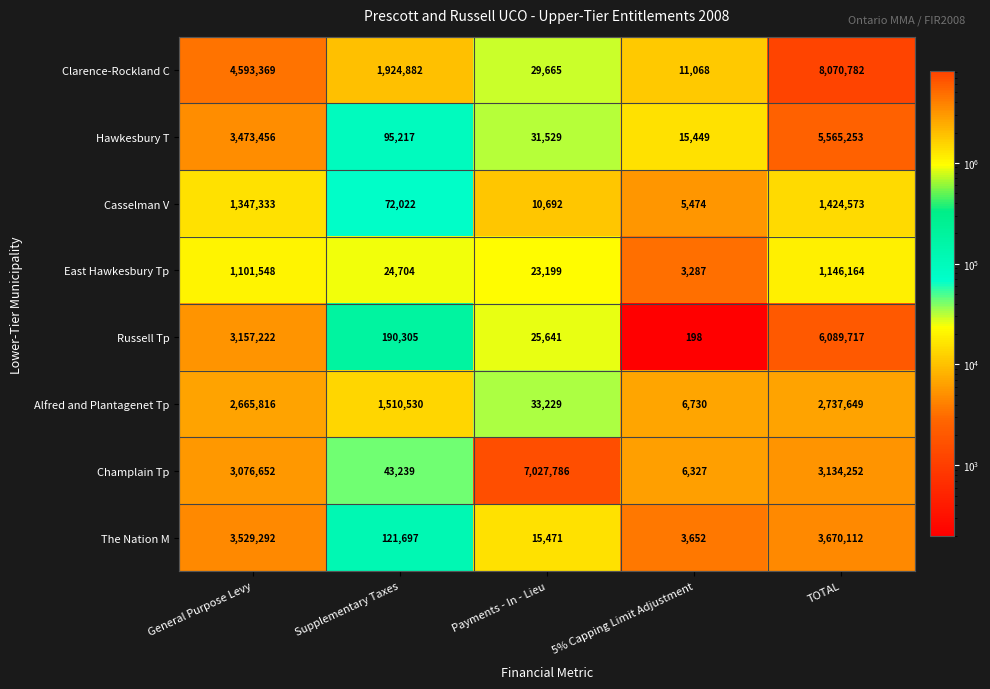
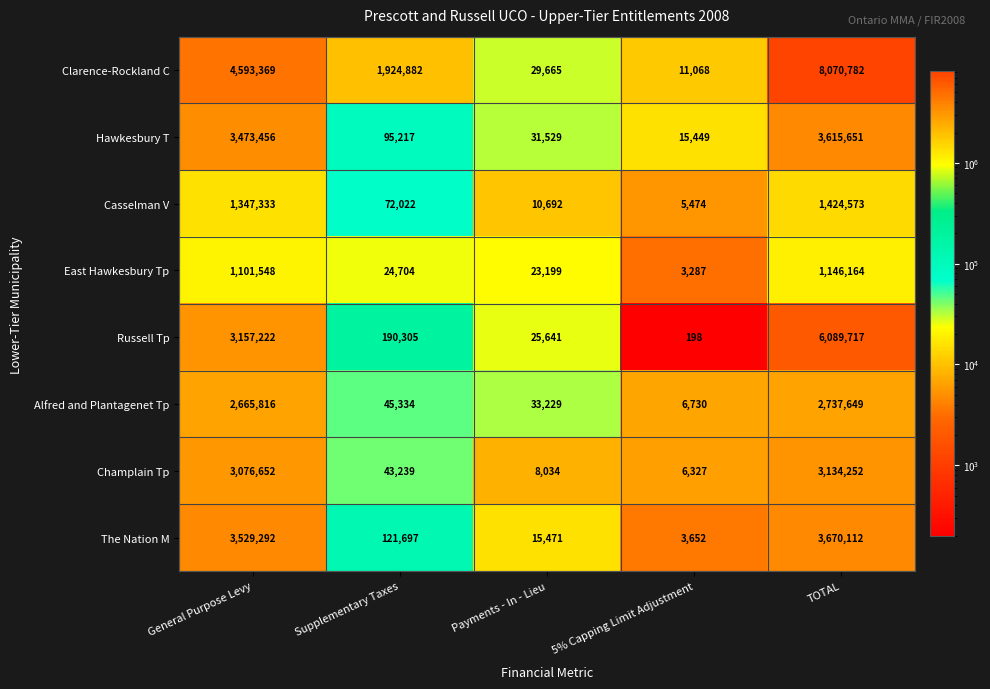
  {
    "Clarence-Rockland C": {
      "General Purpose Levy": "4,593,369",
      "Supplementary Taxes": "1,924,882",
      "Payments - In - Lieu": "29,665",
      "5% Capping Limit Adjustment": "11,068",
      "TOTAL": "8,070,782"
    },
    "Hawkesbury T": {
      "General Purpose Levy": "3,473,456",
      "Supplementary Taxes": "95,217",
      "Payments - In - Lieu": "31,529",
      "5% Capping Limit Adjustment": "15,449",
-     "TOTAL": "5,565,253"
+     "TOTAL": "3,615,651"
    },
    "Casselman V": {
      "General Purpose Levy": "1,347,333",
      "Supplementary Taxes": "72,022",
      "Payments - In - Lieu": "10,692",
      "5% Capping Limit Adjustment": "5,474",
      "TOTAL": "1,424,573"
    },
    "East Hawkesbury Tp": {
      "General Purpose Levy": "1,101,548",
      "Supplementary Taxes": "24,704",
      "Payments - In - Lieu": "23,199",
      "5% Capping Limit Adjustment": "3,287",
      "TOTAL": "1,146,164"
    },
    "Russell Tp": {
      "General Purpose Levy": "3,157,222",
      "Supplementary Taxes": "190,305",
      "Payments - In - Lieu": "25,641",
      "5% Capping Limit Adjustment": "198",
      "TOTAL": "6,089,717"
    },
    "Alfred and Plantagenet Tp": {
      "General Purpose Levy": "2,665,816",
-     "Supplementary Taxes": "1,510,530",
+     "Supplementary Taxes": "45,334",
      "Payments - In - Lieu": "33,229",
      "5% Capping Limit Adjustment": "6,730",
      "TOTAL": "2,737,649"
    },
    "Champlain Tp": {
      "General Purpose Levy": "3,076,652",
      "Supplementary Taxes": "43,239",
-     "Payments - In - Lieu": "7,027,786",
+     "Payments - In - Lieu": "8,034",
      "5% Capping Limit Adjustment": "6,327",
      "TOTAL": "3,134,252"
    },
    "The Nation M": {
      "General Purpose Levy": "3,529,292",
      "Supplementary Taxes": "121,697",
      "Payments - In - Lieu": "15,471",
      "5% Capping Limit Adjustment": "3,652",
      "TOTAL": "3,670,112"
    }
  }
